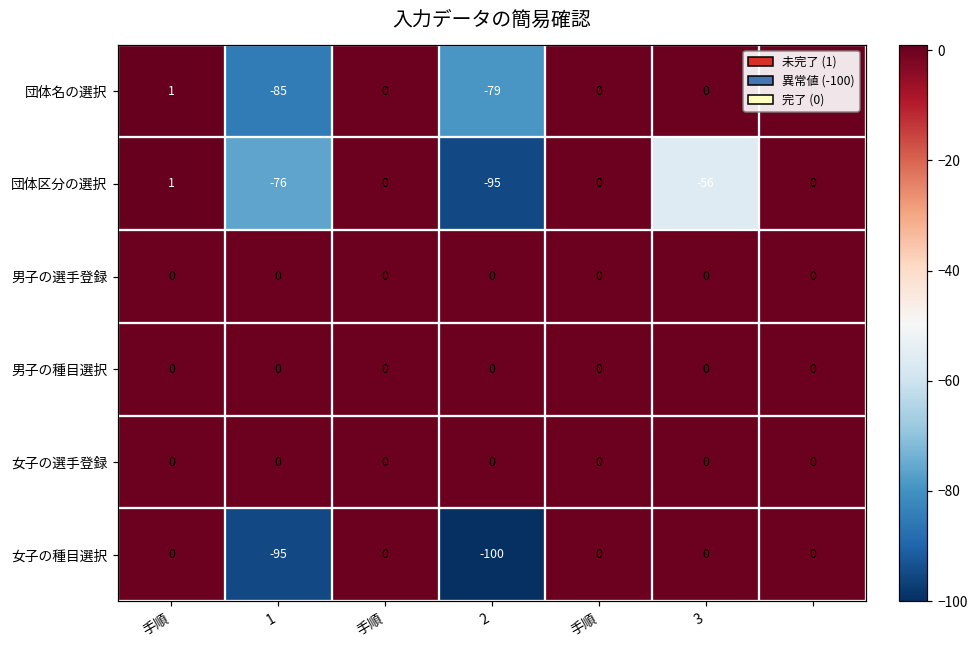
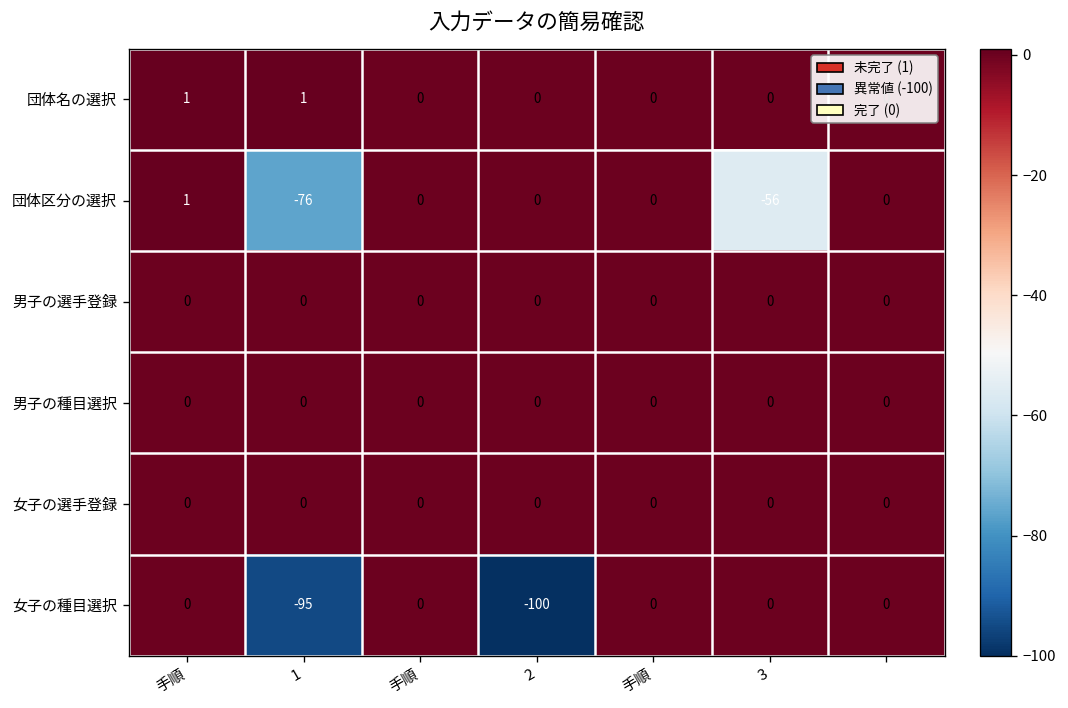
  {
    "団体名の選択": {
-     "1": -85,
-     "2": -79,
+     "1": 1,
+     "2": 0,
      "3": 0
    },
    "団体区分の選択": {
      "1": -76,
-     "2": -95
+     "2": 0
    },
    "男子の選手登録": {
      "1": 0,
      "2": 0,
      "3": 0
    },
    "男子の種目選択": {
      "1": 0,
      "2": 0,
      "3": 0
    },
    "女子の選手登録": {
      "1": 0,
      "2": 0,
      "3": 0
    },
    "女子の種目選択": {
      "1": -95,
      "2": -100,
      "3": 0
    }
  }
